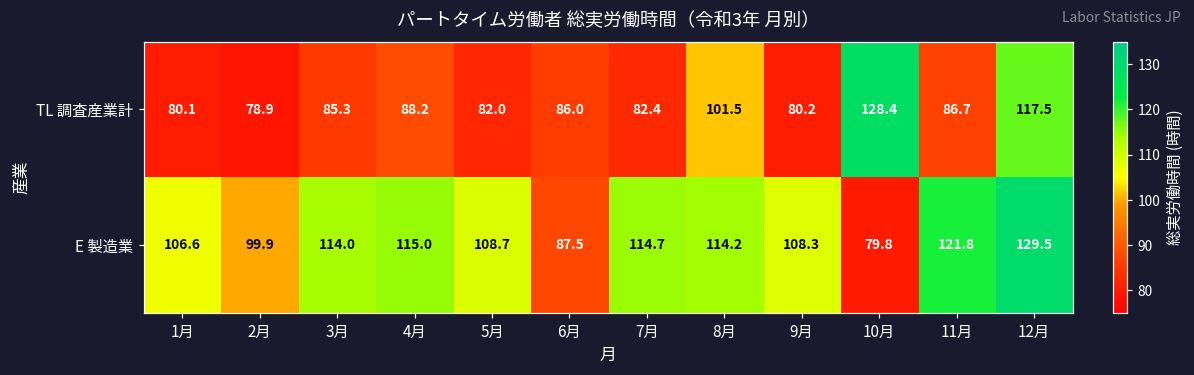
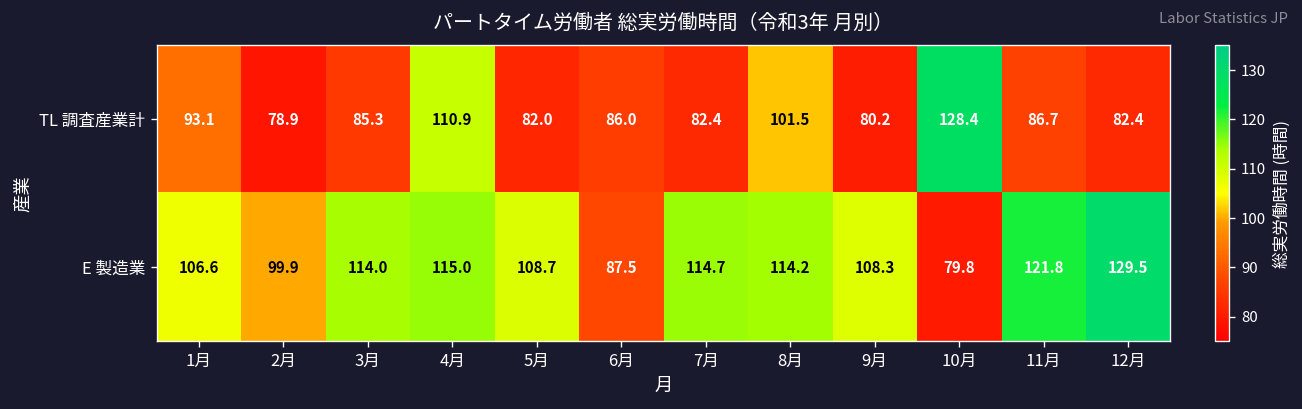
  {
    "TL 調査産業計": {
-     "1月": 80.1,
+     "1月": 93.1,
      "2月": 78.9,
      "3月": 85.3,
-     "4月": 88.2,
+     "4月": 110.9,
      "5月": 82.0,
      "6月": 86.0,
      "7月": 82.4,
      "8月": 101.5,
      "9月": 80.2,
      "10月": 128.4,
      "11月": 86.7,
-     "12月": 117.5
+     "12月": 82.4
    },
    "E 製造業": {
      "1月": 106.6,
      "2月": 99.9,
      "3月": 114.0,
      "4月": 115.0,
      "5月": 108.7,
      "6月": 87.5,
      "7月": 114.7,
      "8月": 114.2,
      "9月": 108.3,
      "10月": 79.8,
      "11月": 121.8,
      "12月": 129.5
    }
  }
